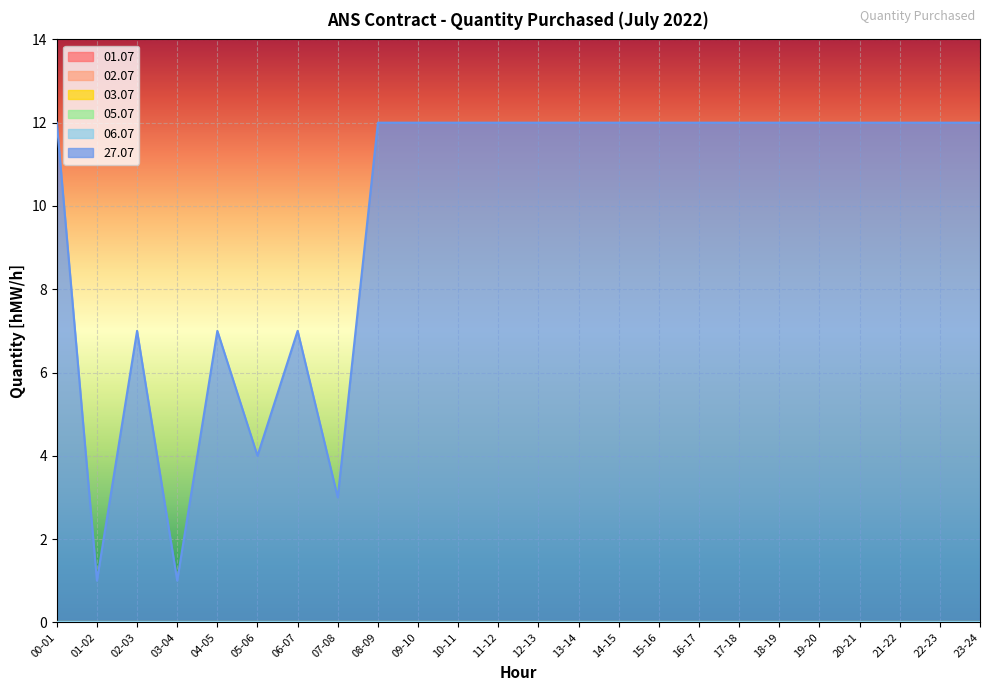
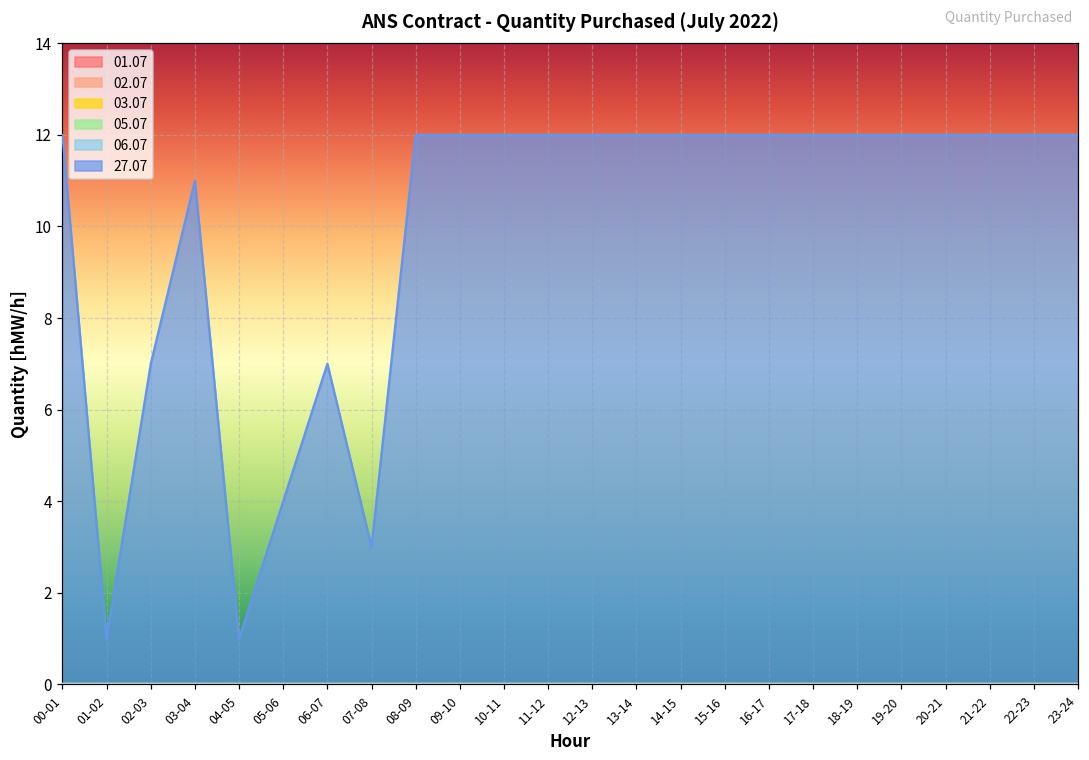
  {
    "06.07": {
      "00-01": 0,
      "01-02": 0,
      "02-03": 0,
      "03-04": 0,
      "04-05": 0,
      "05-06": 0,
      "06-07": 0,
      "07-08": 0,
      "08-09": 0,
      "09-10": 0,
      "10-11": 0,
      "11-12": 0,
      "12-13": 0,
      "13-14": 0,
      "14-15": 0,
      "15-16": 0,
      "16-17": 0,
      "17-18": 0,
      "18-19": 0,
      "19-20": 0,
      "20-21": 0,
      "21-22": 0,
      "22-23": 0,
      "23-24": 0
    },
    "27.07": {
      "00-01": 12,
      "01-02": 1,
      "02-03": 7,
-     "03-04": 1,
-     "04-05": 7,
+     "03-04": 11,
+     "04-05": 1,
      "05-06": 4,
      "06-07": 7,
      "07-08": 3,
      "08-09": 12,
      "09-10": 12,
      "10-11": 12,
      "11-12": 12,
      "12-13": 12,
      "13-14": 12,
      "14-15": 12,
      "15-16": 12,
      "16-17": 12,
      "17-18": 12,
      "18-19": 12,
      "19-20": 12,
      "20-21": 12,
      "21-22": 12,
      "22-23": 12,
      "23-24": 12
    }
  }
